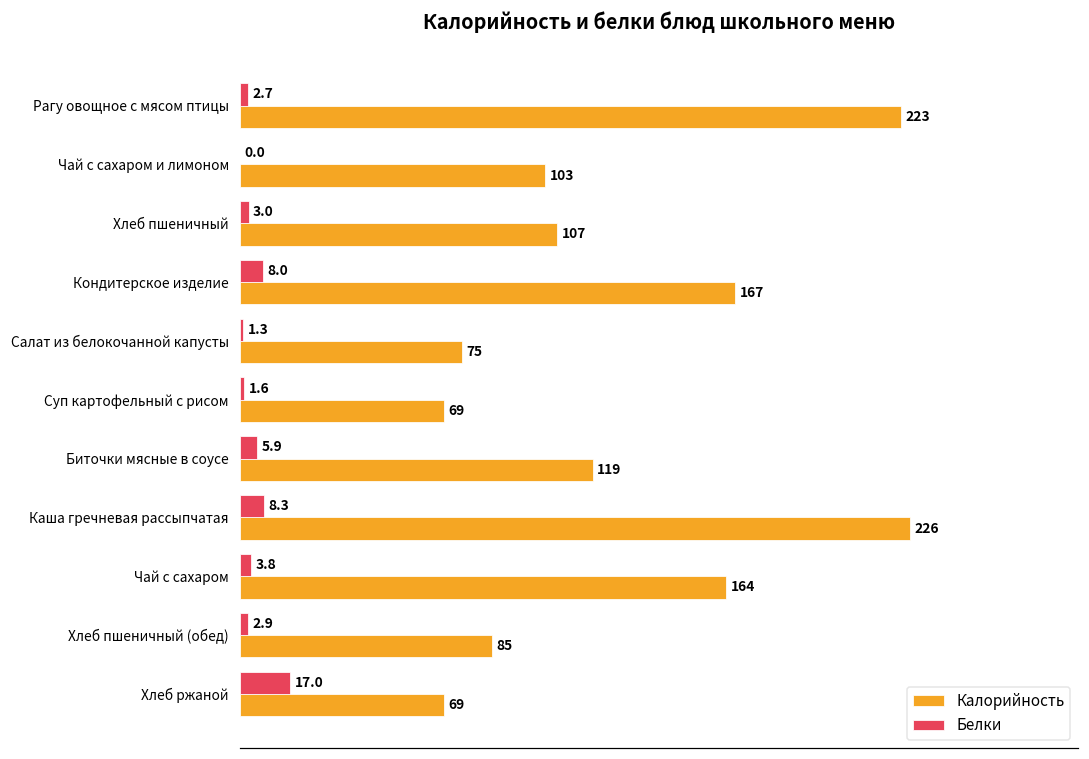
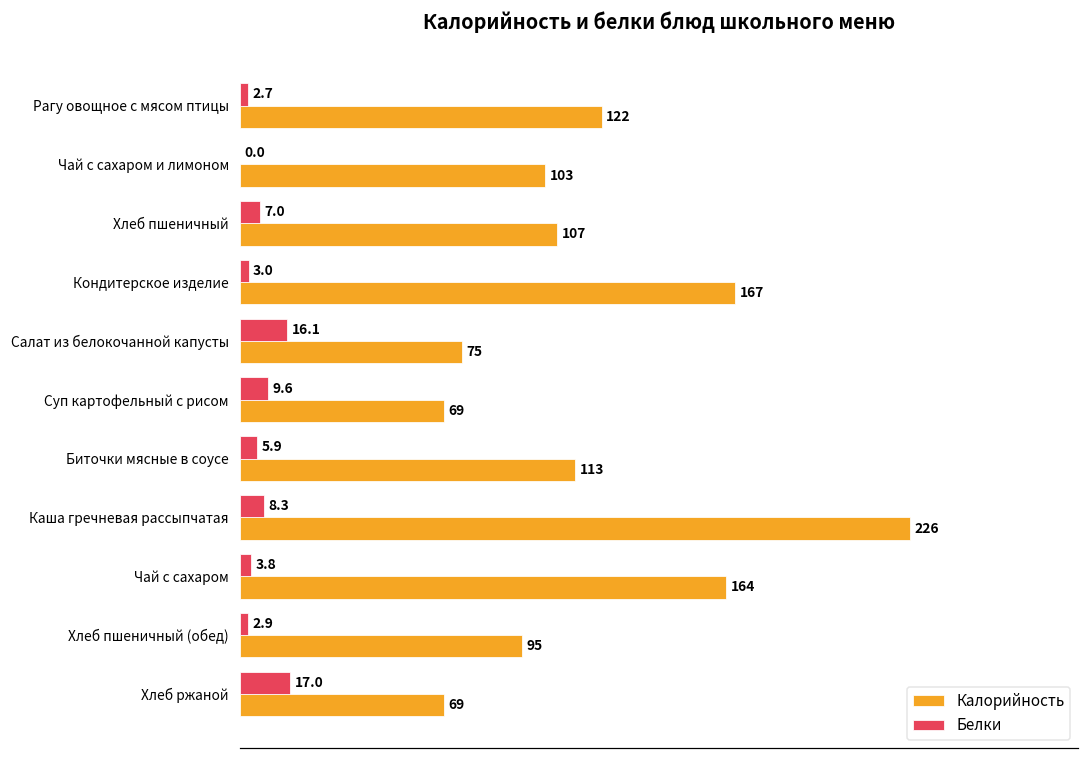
  {
    "Калорийность": {
-     "Рагу овощное с мясом птицы": 223,
+     "Рагу овощное с мясом птицы": 122,
      "Чай с сахаром и лимоном": 103,
      "Хлеб пшеничный": 107,
      "Кондитерское изделие": 167,
      "Салат из белокочанной капусты": 75,
      "Суп картофельный с рисом": 69,
-     "Биточки мясные в соусе": 119,
+     "Биточки мясные в соусе": 113,
      "Каша гречневая рассыпчатая": 226,
      "Чай с сахаром": 164,
-     "Хлеб пшеничный (обед)": 85,
+     "Хлеб пшеничный (обед)": 95,
      "Хлеб ржаной": 69
    },
    "Белки": {
      "Рагу овощное с мясом птицы": 2.7,
      "Чай с сахаром и лимоном": 0.0,
-     "Хлеб пшеничный": 3.0,
-     "Кондитерское изделие": 8.0,
-     "Салат из белокочанной капусты": 1.3,
-     "Суп картофельный с рисом": 1.6,
+     "Хлеб пшеничный": 7.0,
+     "Кондитерское изделие": 3.0,
+     "Салат из белокочанной капусты": 16.1,
+     "Суп картофельный с рисом": 9.6,
      "Биточки мясные в соусе": 5.9,
      "Каша гречневая рассыпчатая": 8.3,
      "Чай с сахаром": 3.8,
      "Хлеб пшеничный (обед)": 2.9,
      "Хлеб ржаной": 17.0
    }
  }
